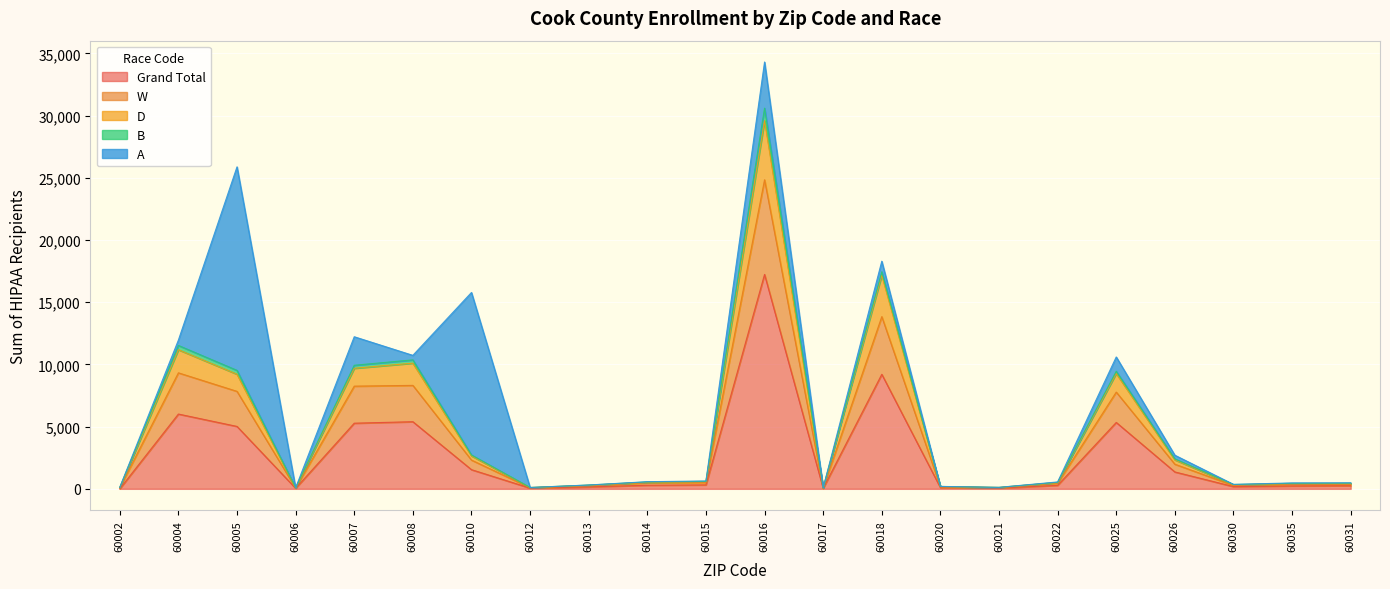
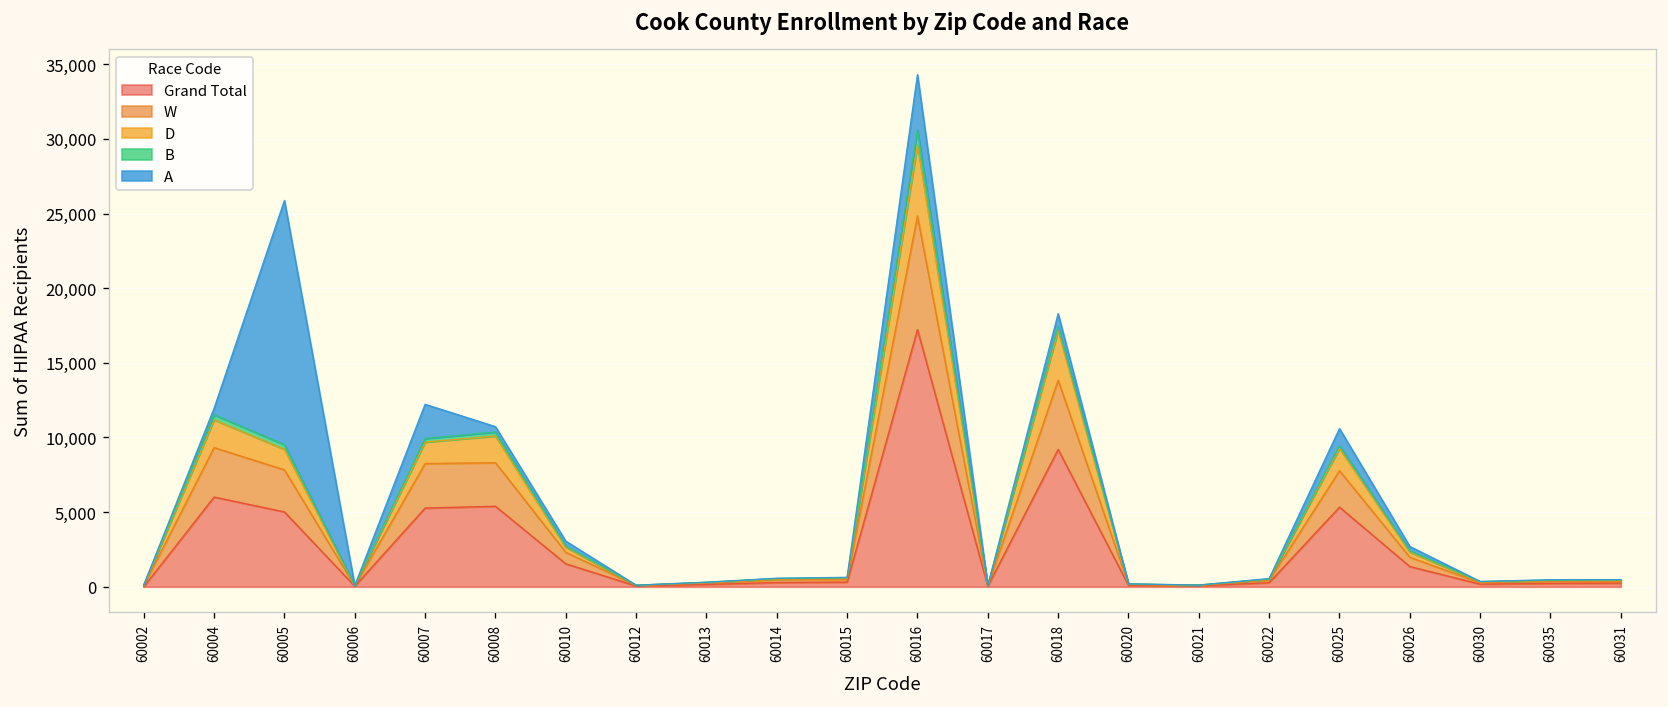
  {
    "B": {
      "60004": "300",
      "60005": "300",
      "60007": "200",
      "60008": "300",
      "60016": "1,000",
      "60018": "300"
    },
    "A": {
      "60004": "400",
      "60005": "16,400",
      "60007": "2,300",
      "60008": "400",
-     "60010": "13,100",
+     "60010": "300",
      "60016": "3,700",
      "60018": "800",
      "60025": "1,200",
      "60026": "300"
    }
  }
